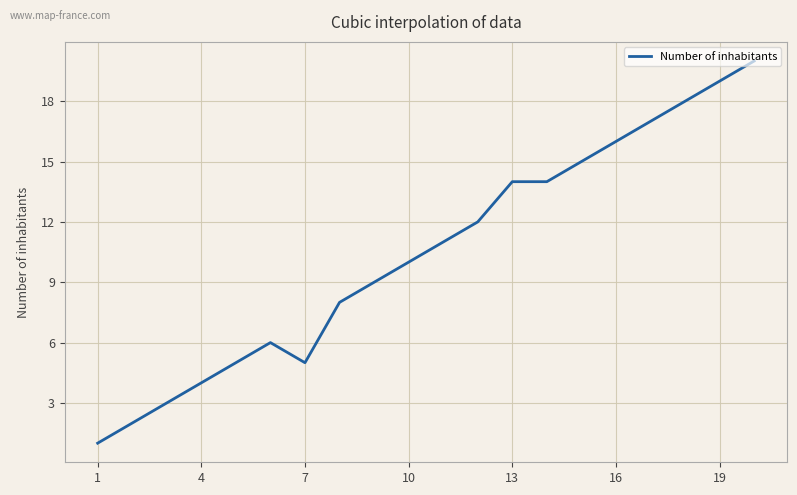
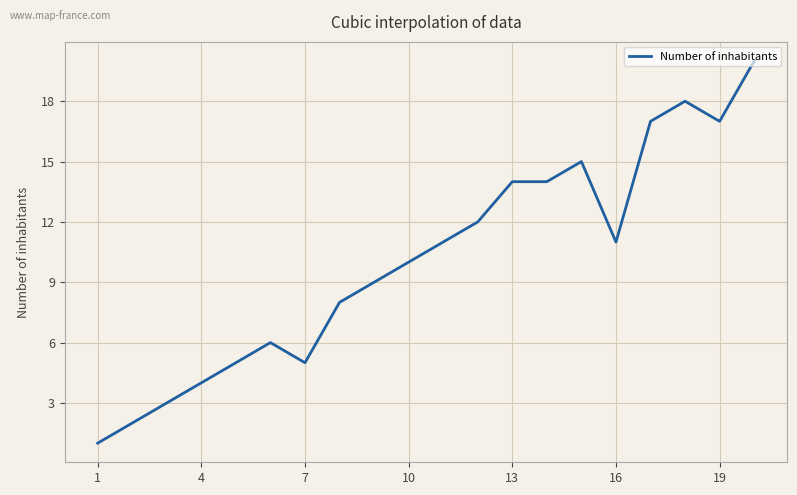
  {
    "1": 1,
    "4": 4,
    "7": 5,
    "10": 10,
    "13": 14,
-   "16": 16,
-   "19": 19
+   "16": 11,
+   "19": 17
  }
